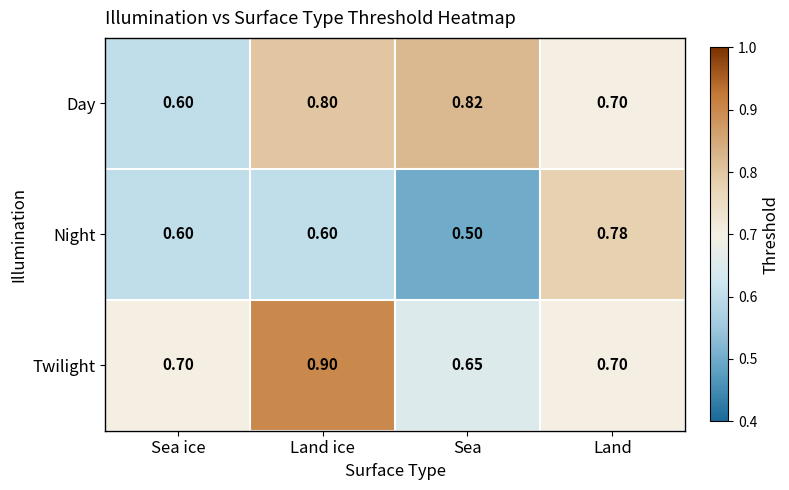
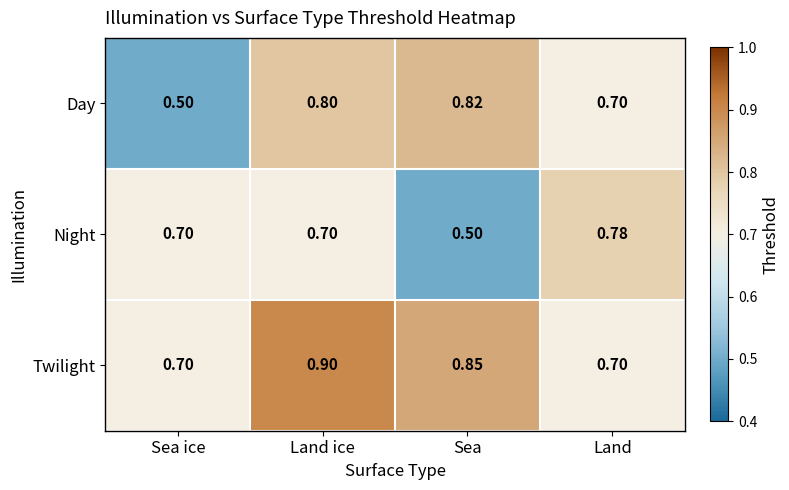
  {
    "Day": {
-     "Sea ice": 0.60,
+     "Sea ice": 0.50,
      "Land ice": 0.80,
      "Sea": 0.82,
      "Land": 0.70
    },
    "Night": {
-     "Sea ice": 0.60,
-     "Land ice": 0.60,
+     "Sea ice": 0.70,
+     "Land ice": 0.70,
      "Sea": 0.50,
      "Land": 0.78
    },
    "Twilight": {
      "Sea ice": 0.70,
      "Land ice": 0.90,
-     "Sea": 0.65,
+     "Sea": 0.85,
      "Land": 0.70
    }
  }
